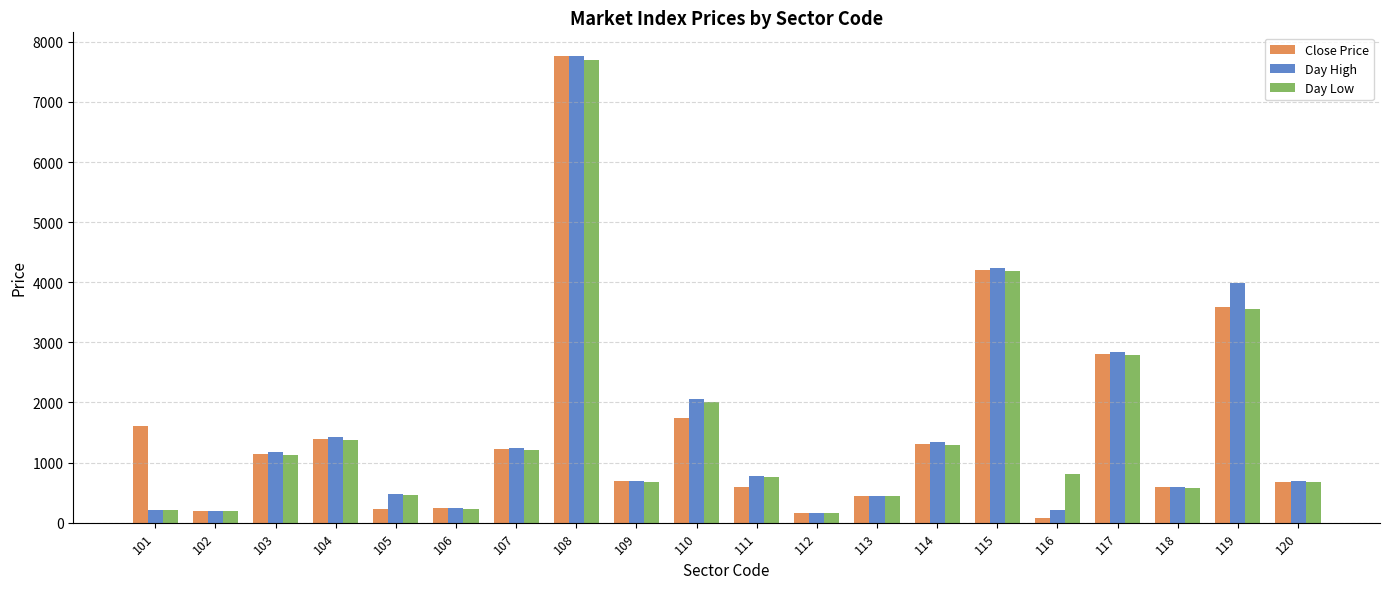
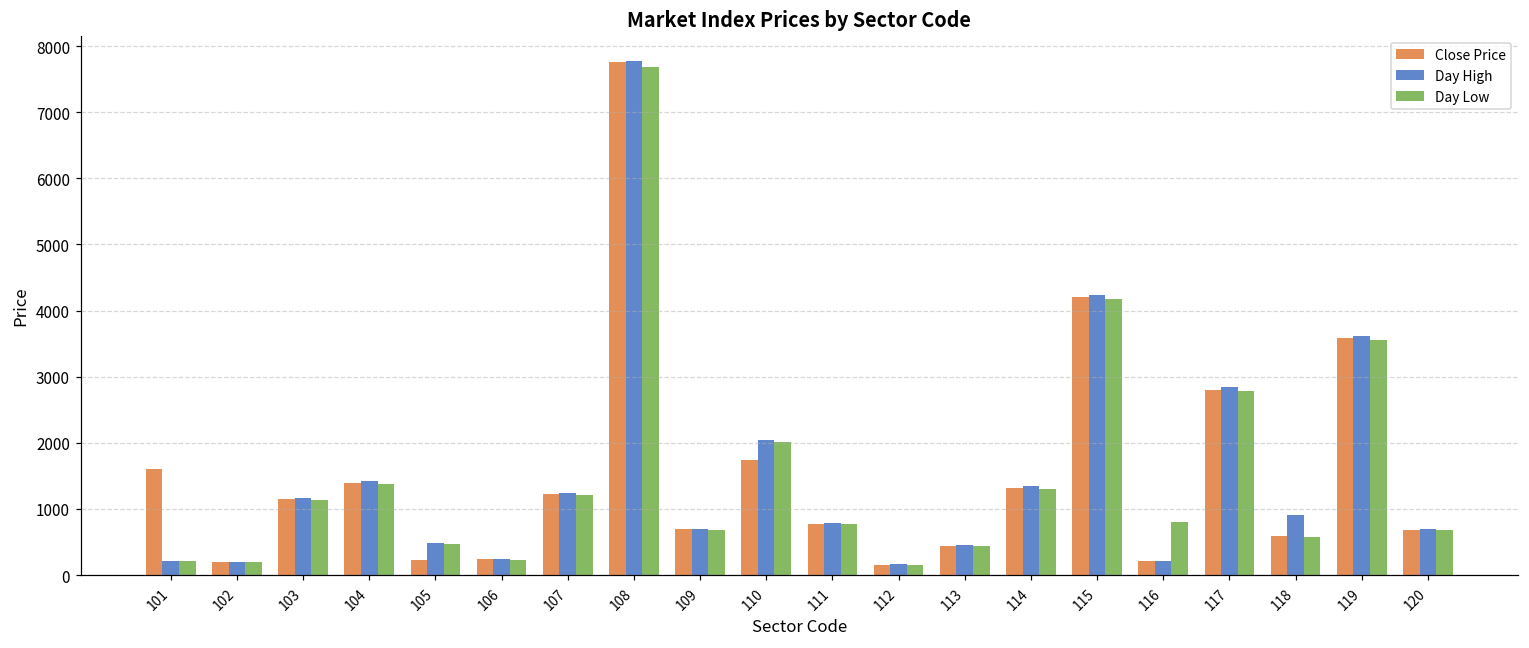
  {
    "Close Price": {
      "101": 1600,
      "102": 200,
      "103": 1200,
      "104": 1400,
      "105": 200,
      "106": 200,
      "107": 1200,
      "108": 7800,
      "109": 700,
      "110": 1700,
-     "111": 600,
+     "111": 800,
      "112": 200,
      "113": 400,
      "114": 1300,
      "115": 4200,
-     "116": 100,
+     "116": 200,
      "117": 2800,
      "118": 600,
      "119": 3600,
      "120": 700
    },
    "Day High": {
      "101": 200,
      "102": 200,
      "103": 1200,
      "104": 1400,
      "105": 500,
      "106": 200,
      "107": 1200,
      "108": 7800,
      "109": 700,
      "110": 2100,
      "111": 800,
      "112": 200,
      "113": 500,
      "114": 1300,
      "115": 4200,
      "116": 200,
      "117": 2800,
-     "118": 600,
-     "119": 4000,
+     "118": 900,
+     "119": 3600,
      "120": 700
    },
    "Day Low": {
      "101": 200,
      "102": 200,
      "103": 1100,
      "104": 1400,
      "105": 500,
      "106": 200,
      "107": 1200,
      "108": 7700,
      "109": 700,
      "110": 2000,
      "111": 800,
      "112": 200,
      "113": 400,
      "114": 1300,
      "115": 4200,
      "116": 800,
      "117": 2800,
      "118": 600,
      "119": 3600,
      "120": 700
    }
  }
